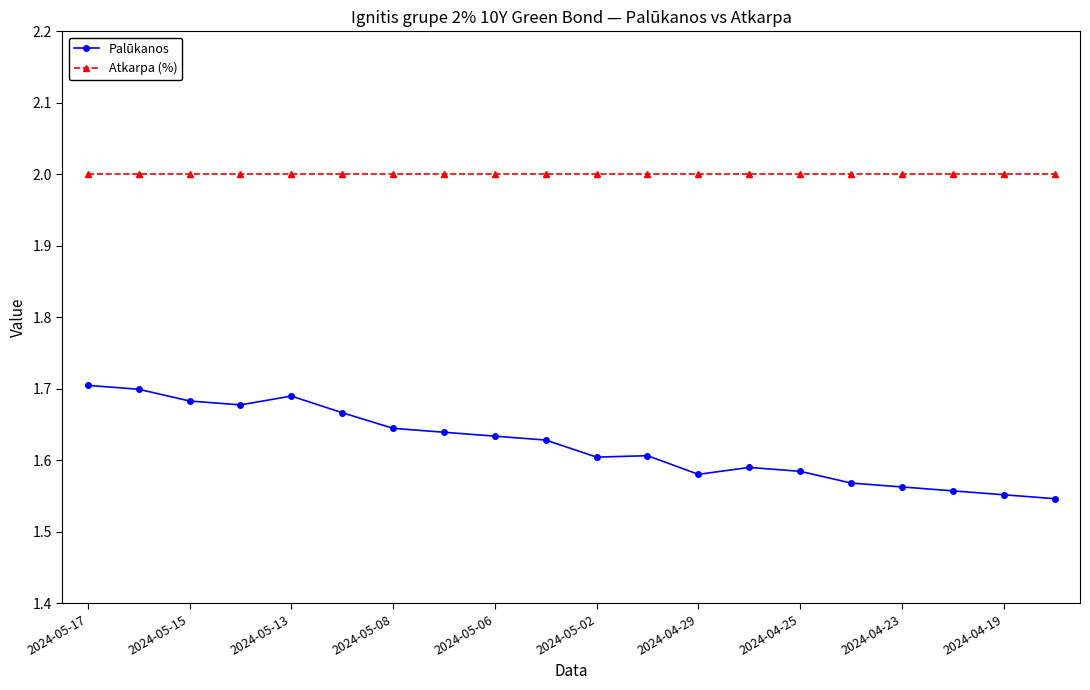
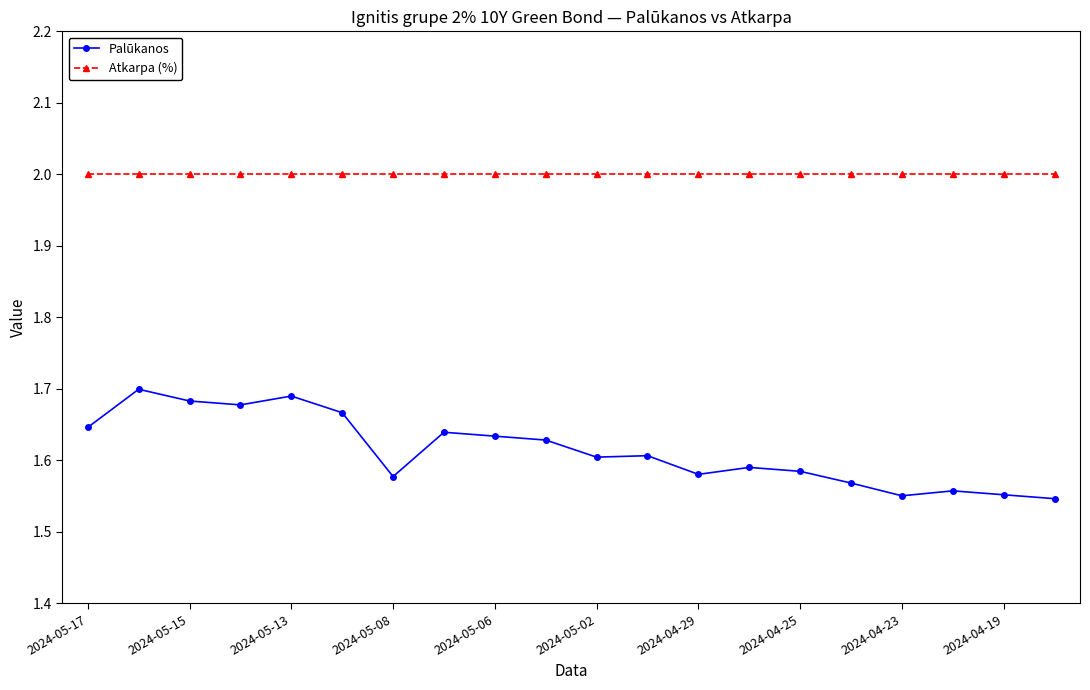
  {
    "Palūkanos": {
-     "2024-05-17": 1.70,
+     "2024-05-17": 1.65,
      "2024-05-15": 1.68,
      "2024-05-13": 1.69,
-     "2024-05-08": 1.64,
+     "2024-05-08": 1.58,
      "2024-05-06": 1.63,
      "2024-05-02": 1.60,
      "2024-04-29": 1.58,
      "2024-04-25": 1.58,
-     "2024-04-23": 1.56,
+     "2024-04-23": 1.55,
      "2024-04-19": 1.55
    },
    "Atkarpa (%)": {
      "2024-05-17": 2.00,
      "2024-05-15": 2.00,
      "2024-05-13": 2.00,
      "2024-05-08": 2.00,
      "2024-05-06": 2.00,
      "2024-05-02": 2.00,
      "2024-04-29": 2.00,
      "2024-04-25": 2.00,
      "2024-04-23": 2.00,
      "2024-04-19": 2.00
    }
  }
